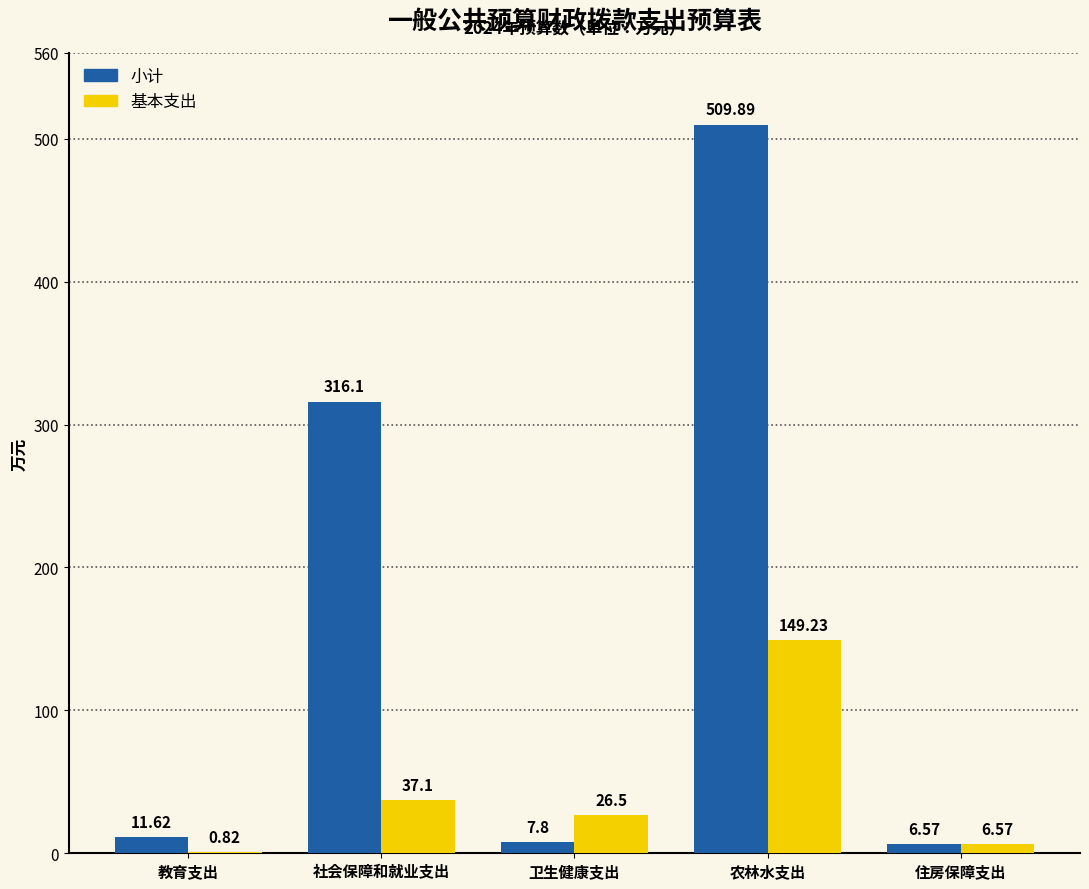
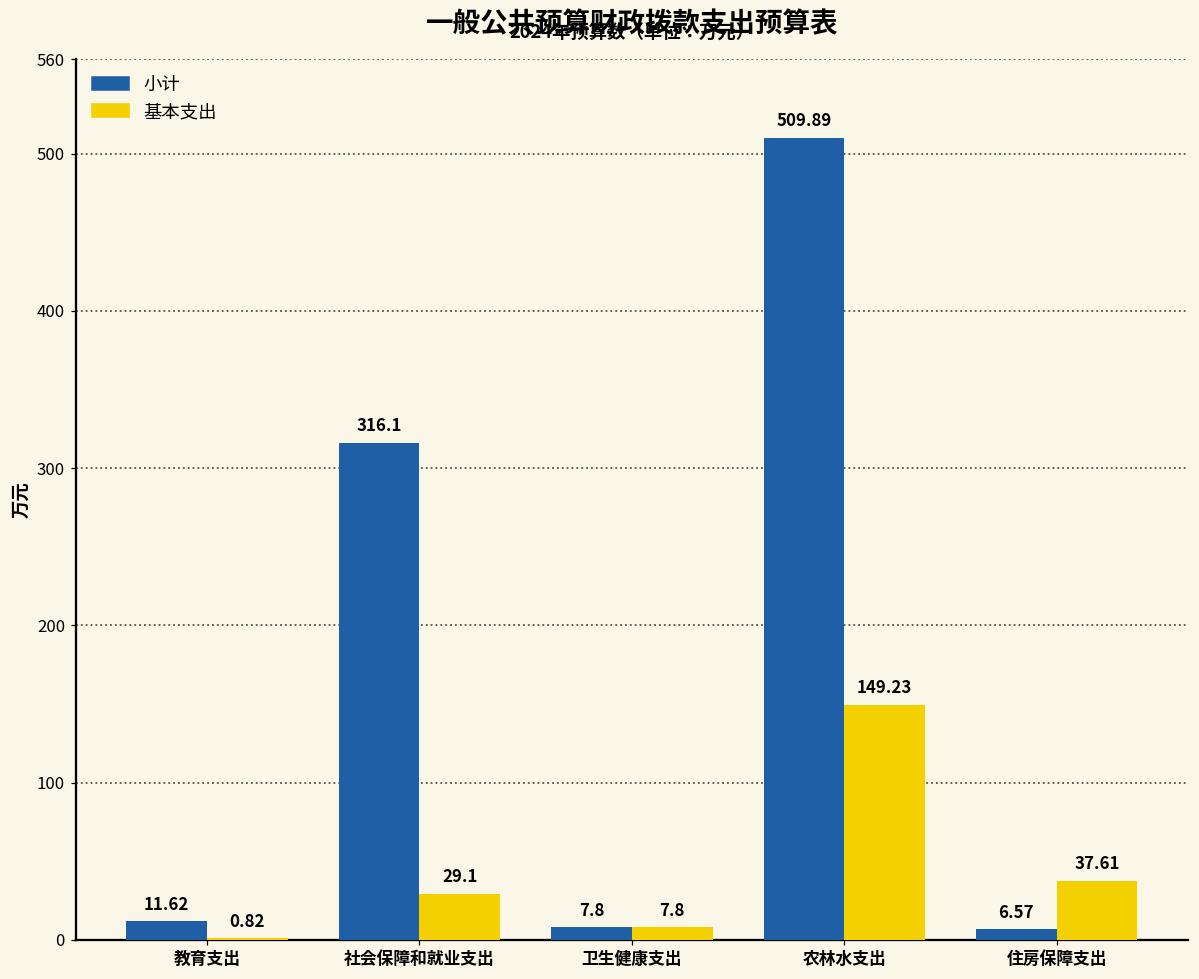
  {
    "小计": {
      "教育支出": 11.62,
      "社会保障和就业支出": 316.1,
      "卫生健康支出": 7.8,
      "农林水支出": 509.89,
      "住房保障支出": 6.57
    },
    "基本支出": {
      "教育支出": 0.82,
-     "社会保障和就业支出": 37.1,
-     "卫生健康支出": 26.5,
+     "社会保障和就业支出": 29.1,
+     "卫生健康支出": 7.8,
      "农林水支出": 149.23,
-     "住房保障支出": 6.57
+     "住房保障支出": 37.61
    }
  }
